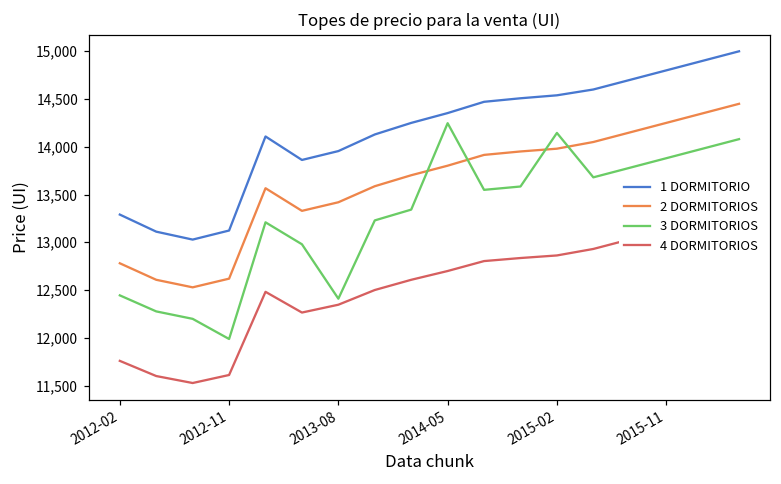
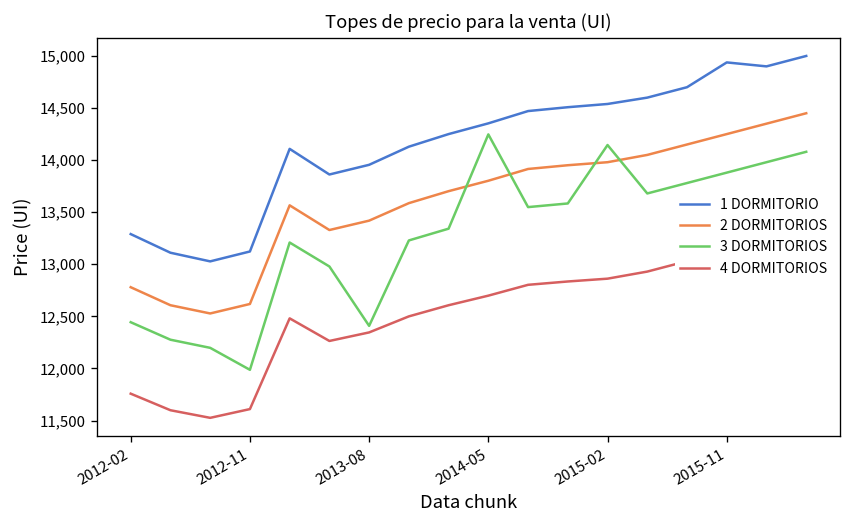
  {
    "1 DORMITORIO": {
      "2012-02": "13,300",
      "2012-11": "13,100",
      "2013-08": "14,000",
      "2014-05": "14,400",
      "2015-02": "14,500",
-     "2015-11": "14,800"
+     "2015-11": "14,900"
    },
    "3 DORMITORIOS": {
      "2012-02": "12,400",
      "2012-11": "12,000",
      "2013-08": "12,400",
      "2014-05": "14,200",
      "2015-02": "14,100",
      "2015-11": "13,900"
    }
  }
